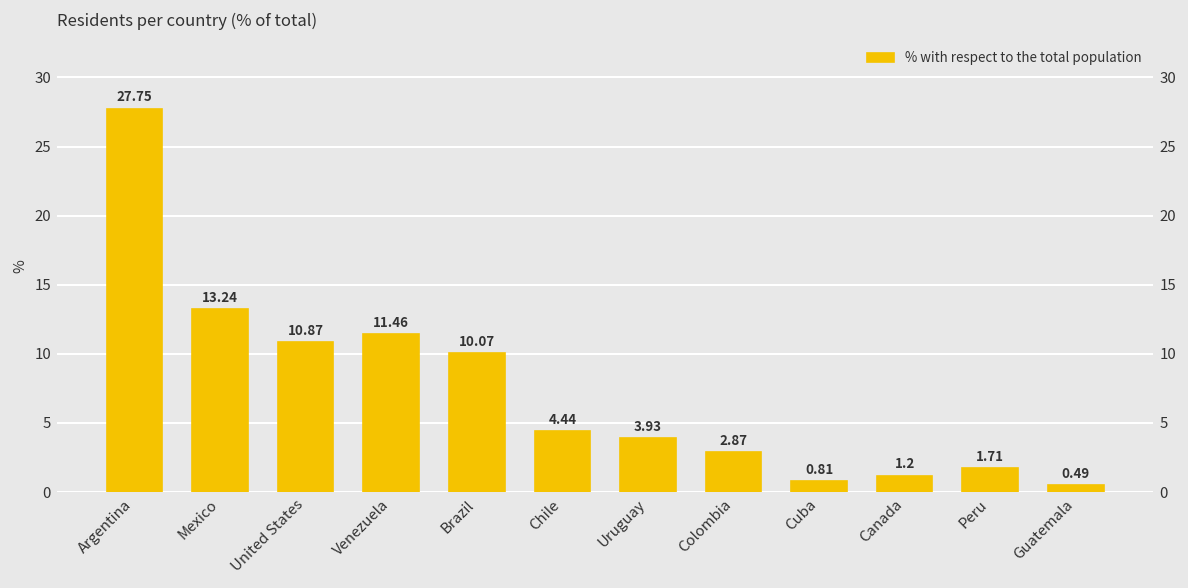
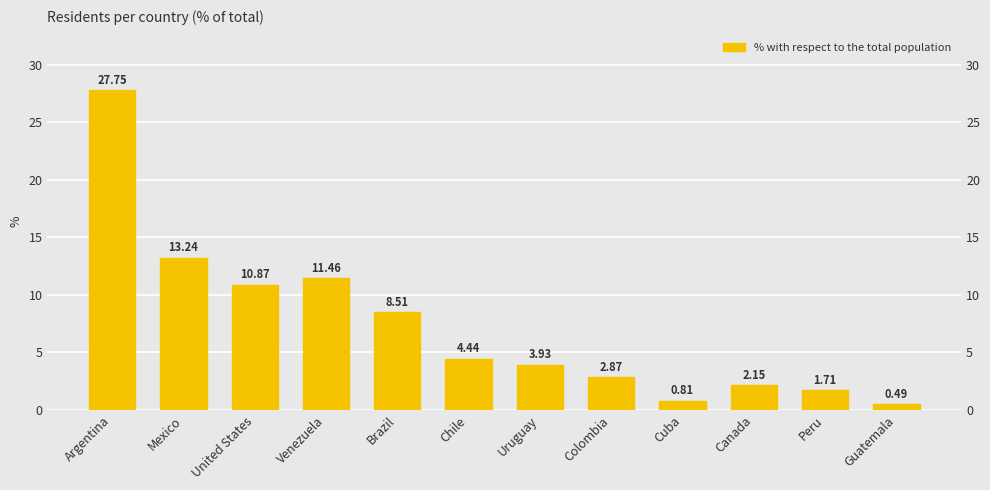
  {
    "Argentina": 27.75,
    "Mexico": 13.24,
    "United States": 10.87,
    "Venezuela": 11.46,
-   "Brazil": 10.07,
+   "Brazil": 8.51,
    "Chile": 4.44,
    "Uruguay": 3.93,
    "Colombia": 2.87,
    "Cuba": 0.81,
-   "Canada": 1.2,
+   "Canada": 2.15,
    "Peru": 1.71,
    "Guatemala": 0.49
  }
